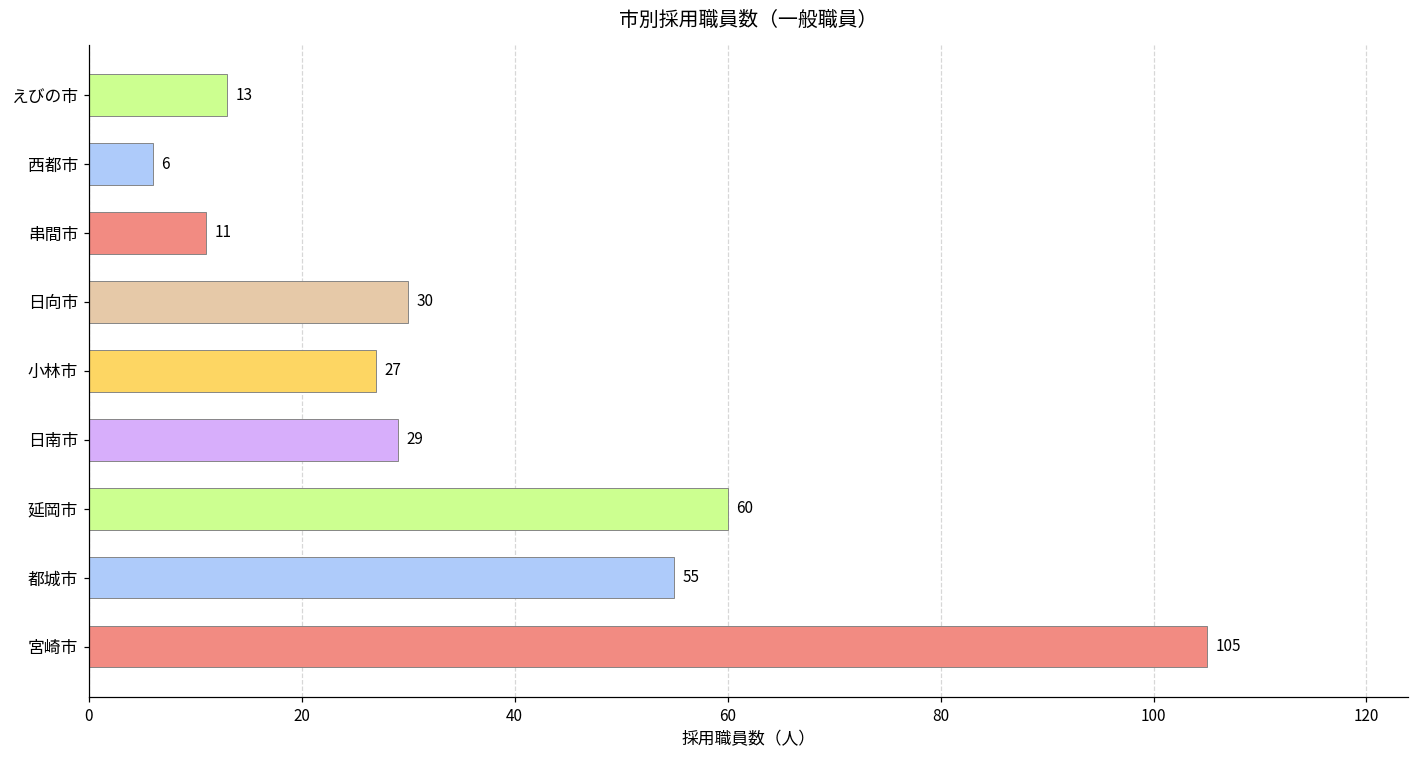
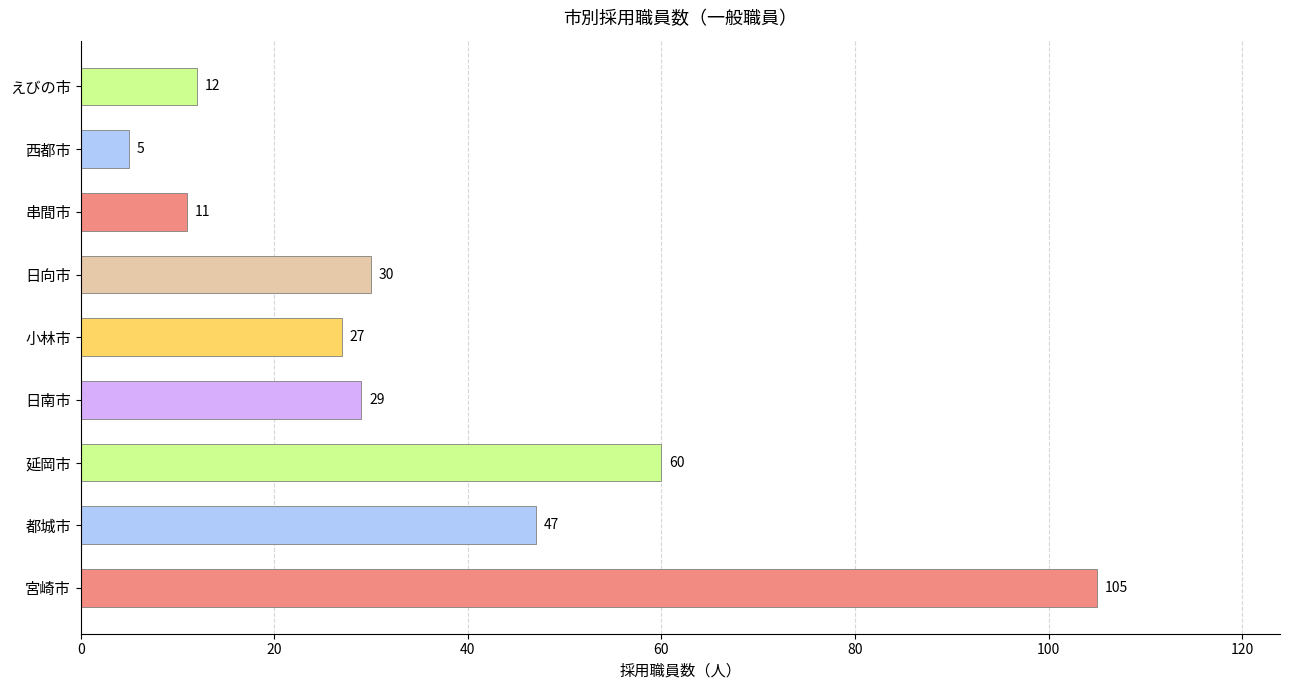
  {
-   "えびの市": 13,
-   "西都市": 6,
+   "えびの市": 12,
+   "西都市": 5,
    "串間市": 11,
    "日向市": 30,
    "小林市": 27,
    "日南市": 29,
    "延岡市": 60,
-   "都城市": 55,
+   "都城市": 47,
    "宮崎市": 105
  }
